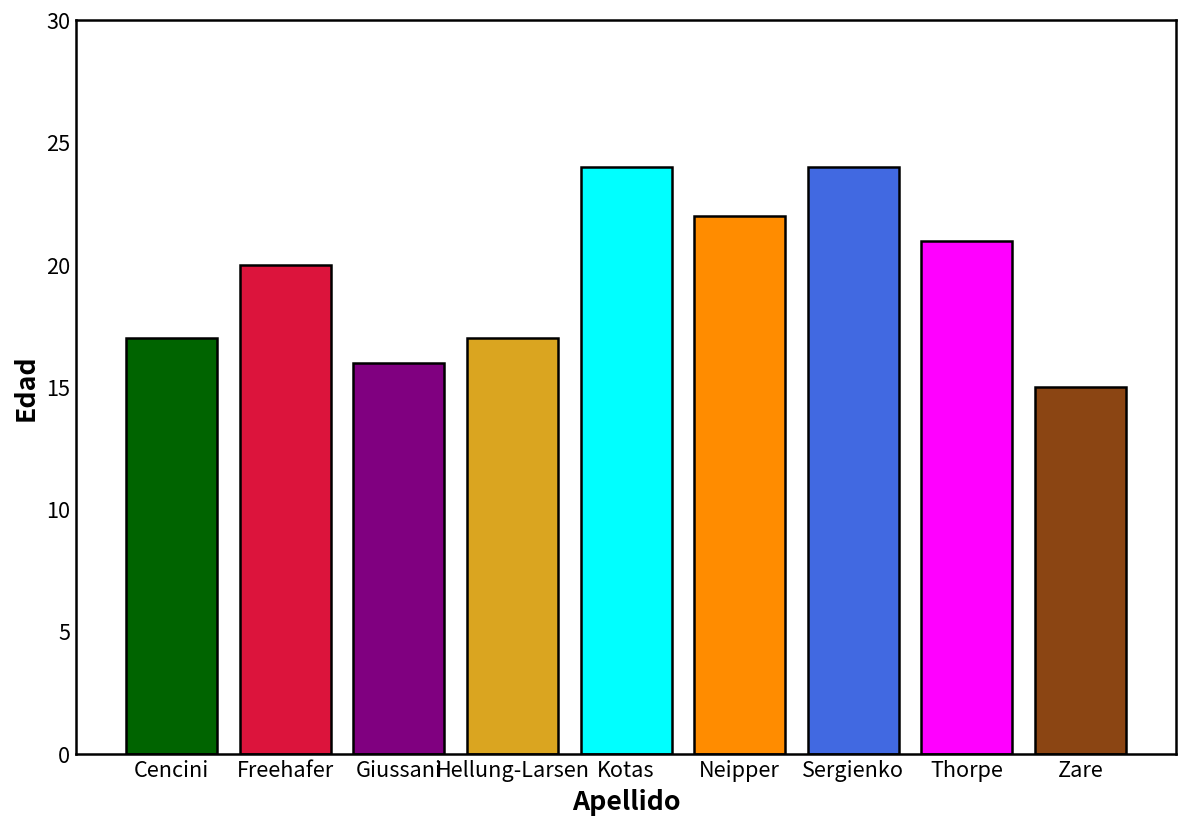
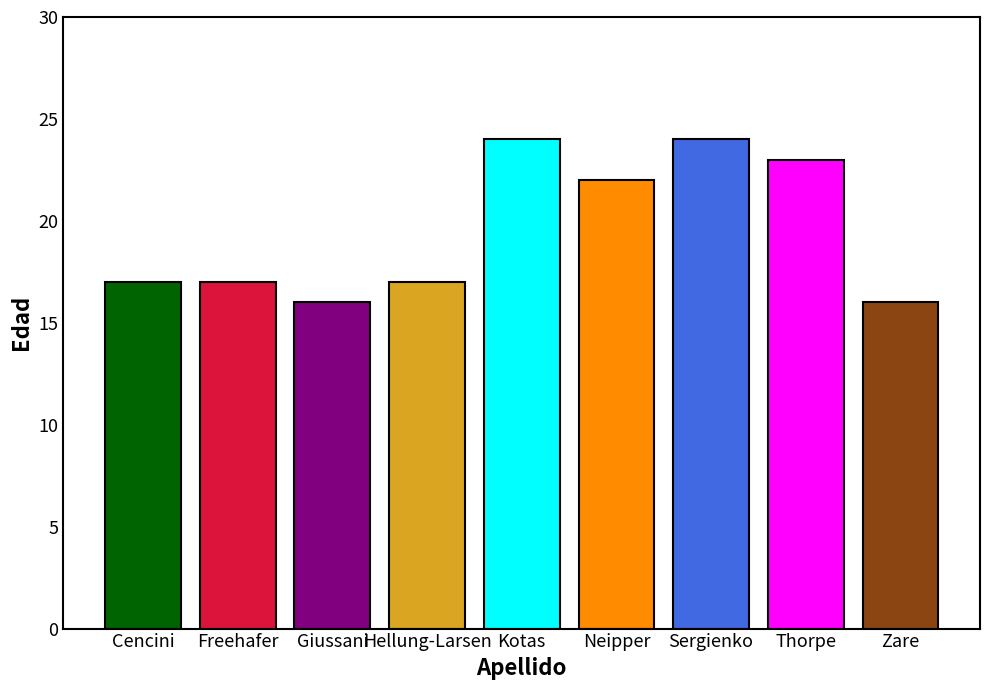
  {
    "Cencini": 17,
-   "Freehafer": 20,
+   "Freehafer": 17,
    "Giussani": 16,
    "Hellung-Larsen": 17,
    "Kotas": 24,
    "Neipper": 22,
    "Sergienko": 24,
-   "Thorpe": 21,
-   "Zare": 15
+   "Thorpe": 23,
+   "Zare": 16
  }
